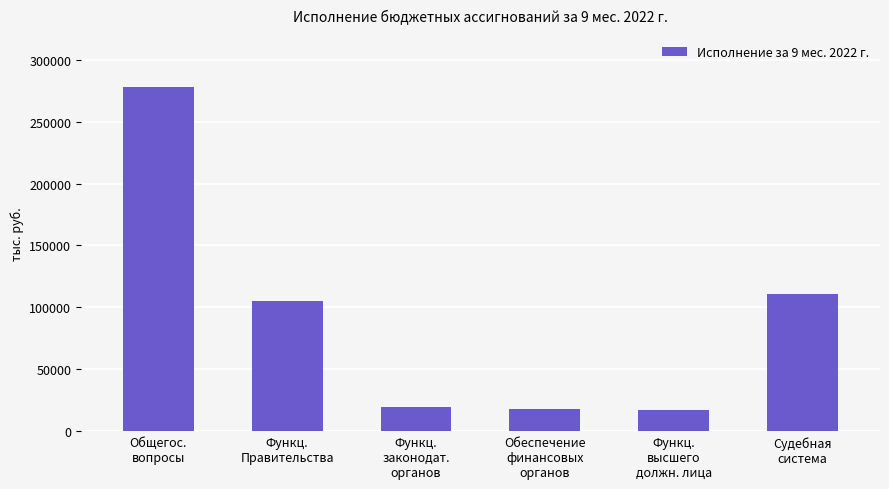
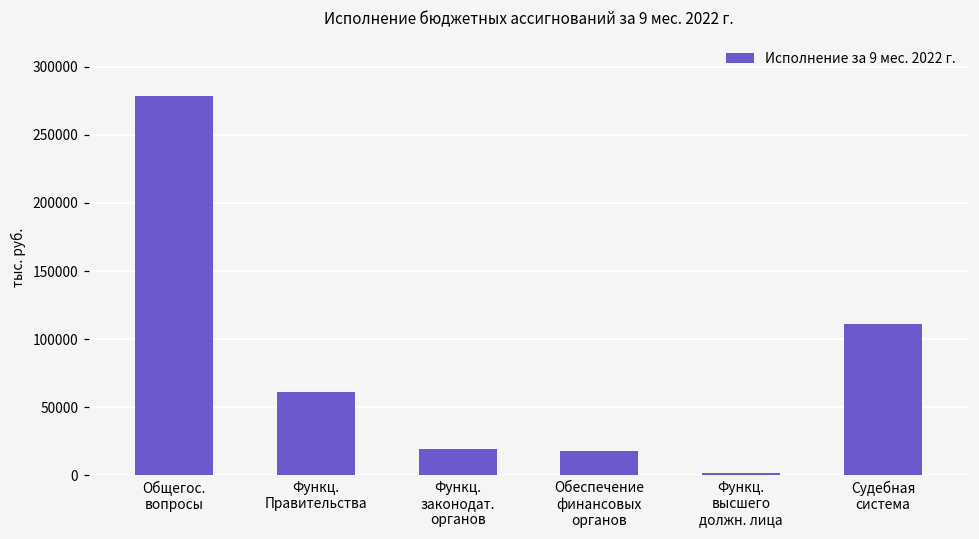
  {
    "Общегос. вопросы": 278000,
-   "Функц. Правительства": 105000,
+   "Функц. Правительства": 61000,
    "Функц. законодат. органов": 19000,
    "Обеспечение финансовых органов": 18000,
-   "Функц. высшего должн. лица": 17000,
+   "Функц. высшего должн. лица": 2000,
    "Судебная система": 111000
  }
